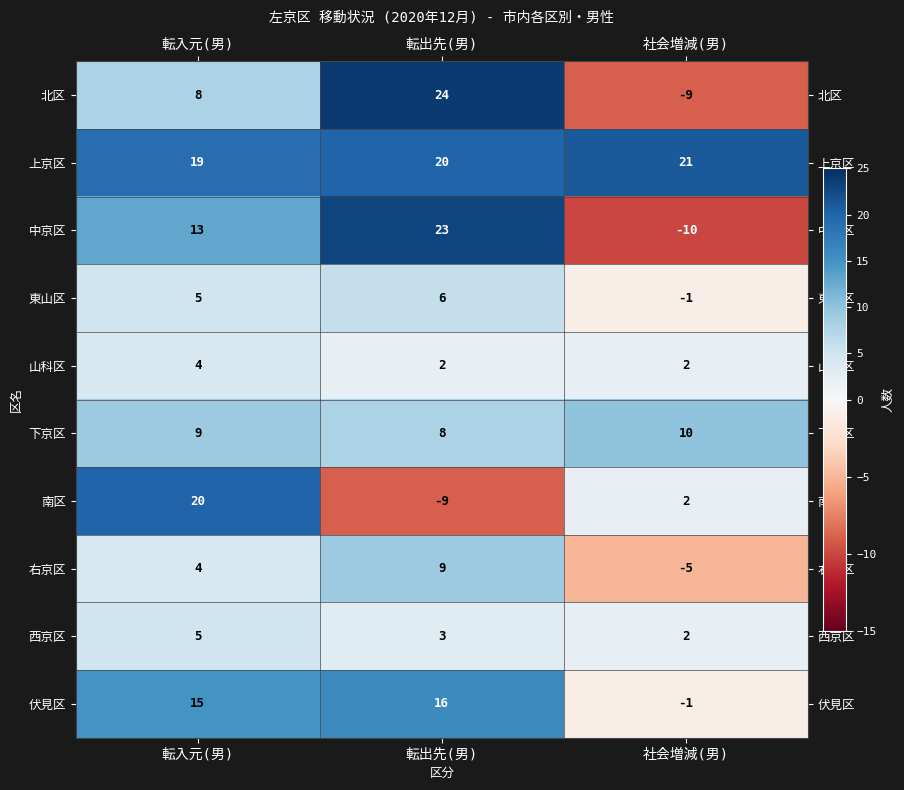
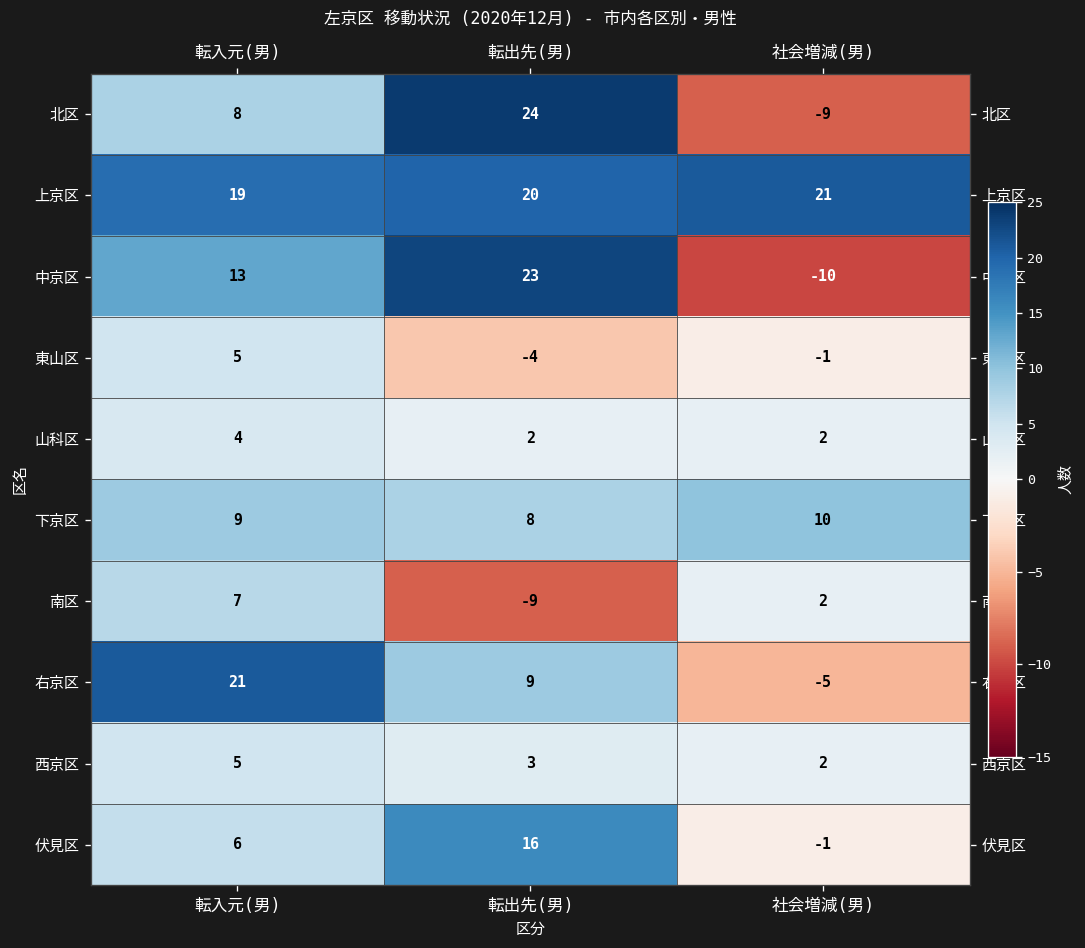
  {
    "北区": {
      "転入元(男)": 8,
      "転出先(男)": 24,
      "社会増減(男)": -9
    },
    "上京区": {
      "転入元(男)": 19,
      "転出先(男)": 20,
      "社会増減(男)": 21
    },
    "中京区": {
      "転入元(男)": 13,
      "転出先(男)": 23,
      "社会増減(男)": -10
    },
    "東山区": {
      "転入元(男)": 5,
-     "転出先(男)": 6,
+     "転出先(男)": -4,
      "社会増減(男)": -1
    },
    "山科区": {
      "転入元(男)": 4,
      "転出先(男)": 2,
      "社会増減(男)": 2
    },
    "下京区": {
      "転入元(男)": 9,
      "転出先(男)": 8,
      "社会増減(男)": 10
    },
    "南区": {
-     "転入元(男)": 20,
+     "転入元(男)": 7,
      "転出先(男)": -9,
      "社会増減(男)": 2
    },
    "右京区": {
-     "転入元(男)": 4,
+     "転入元(男)": 21,
      "転出先(男)": 9,
      "社会増減(男)": -5
    },
    "西京区": {
      "転入元(男)": 5,
      "転出先(男)": 3,
      "社会増減(男)": 2
    },
    "伏見区": {
-     "転入元(男)": 15,
+     "転入元(男)": 6,
      "転出先(男)": 16,
      "社会増減(男)": -1
    }
  }
